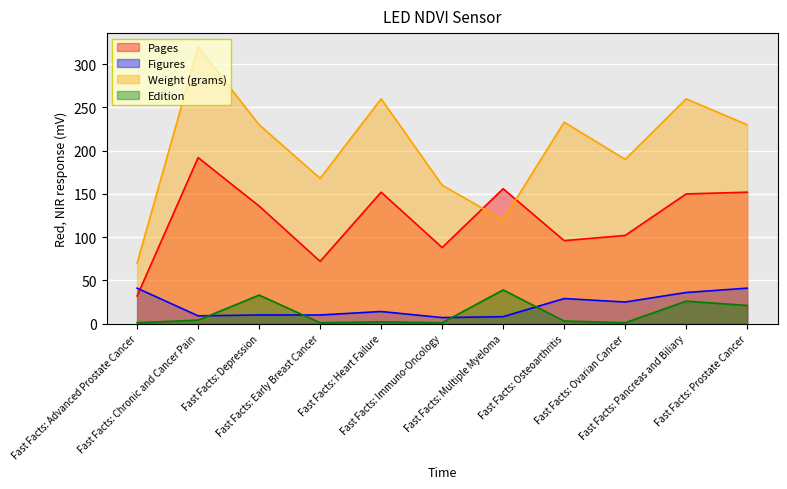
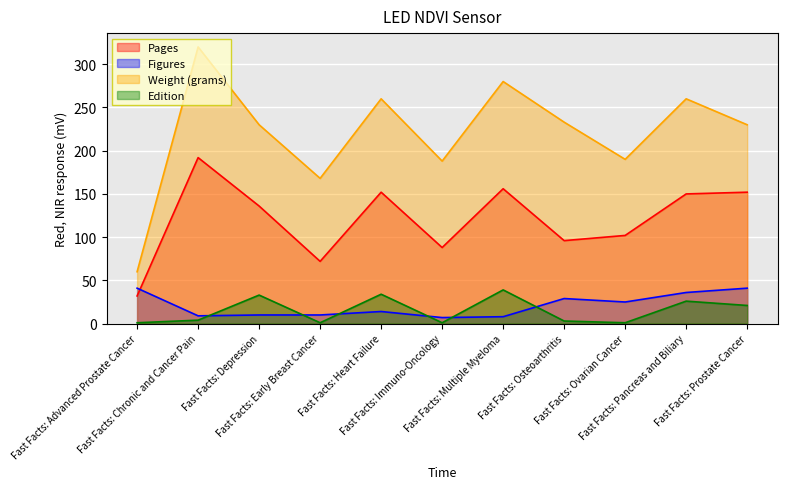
  {
    "Pages": {
      "Fast Facts: Advanced Prostate Cancer": 30,
      "Fast Facts: Chronic and Cancer Pain": 190,
      "Fast Facts: Depression": 140,
      "Fast Facts: Early Breast Cancer": 70,
      "Fast Facts: Heart Failure": 150,
      "Fast Facts: Immuno-Oncology": 90,
      "Fast Facts: Multiple Myeloma": 160,
      "Fast Facts: Osteoarthritis": 100,
      "Fast Facts: Ovarian Cancer": 100,
      "Fast Facts: Pancreas and Biliary": 150,
      "Fast Facts: Prostate Cancer": 150
    },
    "Figures": {
      "Fast Facts: Advanced Prostate Cancer": 40,
      "Fast Facts: Chronic and Cancer Pain": 10,
      "Fast Facts: Depression": 10,
      "Fast Facts: Early Breast Cancer": 10,
      "Fast Facts: Heart Failure": 10,
      "Fast Facts: Immuno-Oncology": 10,
      "Fast Facts: Multiple Myeloma": 10,
      "Fast Facts: Osteoarthritis": 30,
      "Fast Facts: Ovarian Cancer": 30,
      "Fast Facts: Pancreas and Biliary": 40,
      "Fast Facts: Prostate Cancer": 40
    },
    "Weight (grams)": {
-     "Fast Facts: Advanced Prostate Cancer": 70,
+     "Fast Facts: Advanced Prostate Cancer": 60,
      "Fast Facts: Depression": 230,
      "Fast Facts: Early Breast Cancer": 170,
      "Fast Facts: Heart Failure": 260,
-     "Fast Facts: Immuno-Oncology": 160,
-     "Fast Facts: Multiple Myeloma": 120,
+     "Fast Facts: Immuno-Oncology": 190,
+     "Fast Facts: Multiple Myeloma": 280,
      "Fast Facts: Osteoarthritis": 230,
      "Fast Facts: Ovarian Cancer": 190,
      "Fast Facts: Pancreas and Biliary": 260,
      "Fast Facts: Prostate Cancer": 230
    },
    "Edition": {
      "Fast Facts: Advanced Prostate Cancer": 0,
      "Fast Facts: Chronic and Cancer Pain": 0,
      "Fast Facts: Depression": 30,
      "Fast Facts: Early Breast Cancer": 0,
-     "Fast Facts: Heart Failure": 0,
+     "Fast Facts: Heart Failure": 30,
      "Fast Facts: Immuno-Oncology": 0,
      "Fast Facts: Multiple Myeloma": 40,
      "Fast Facts: Osteoarthritis": 0,
      "Fast Facts: Ovarian Cancer": 0,
      "Fast Facts: Pancreas and Biliary": 30,
      "Fast Facts: Prostate Cancer": 20
    }
  }
